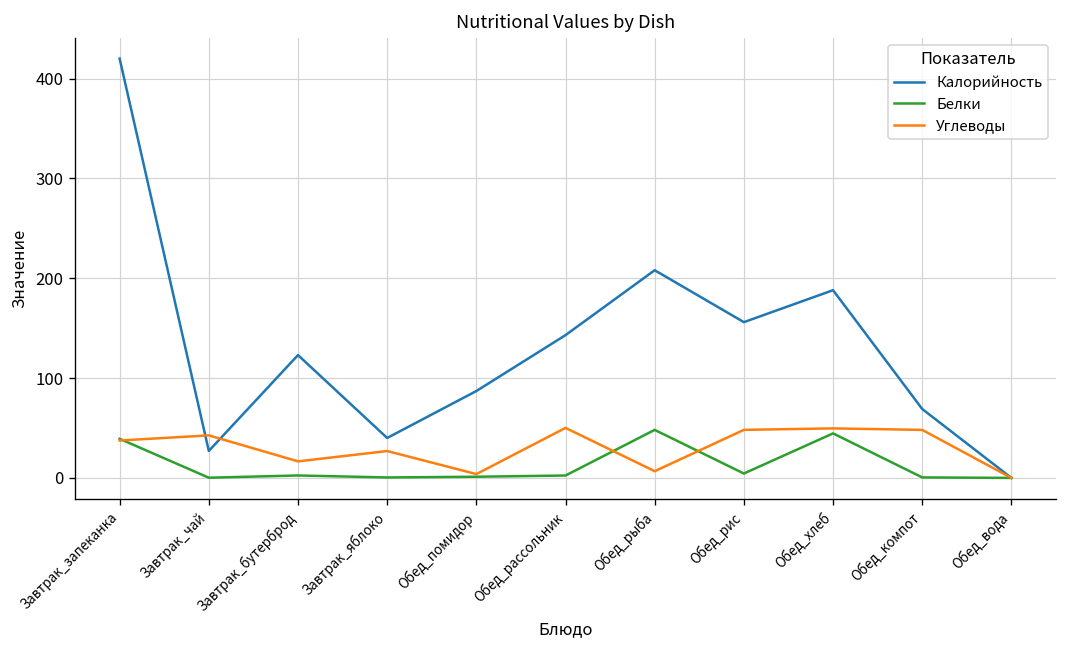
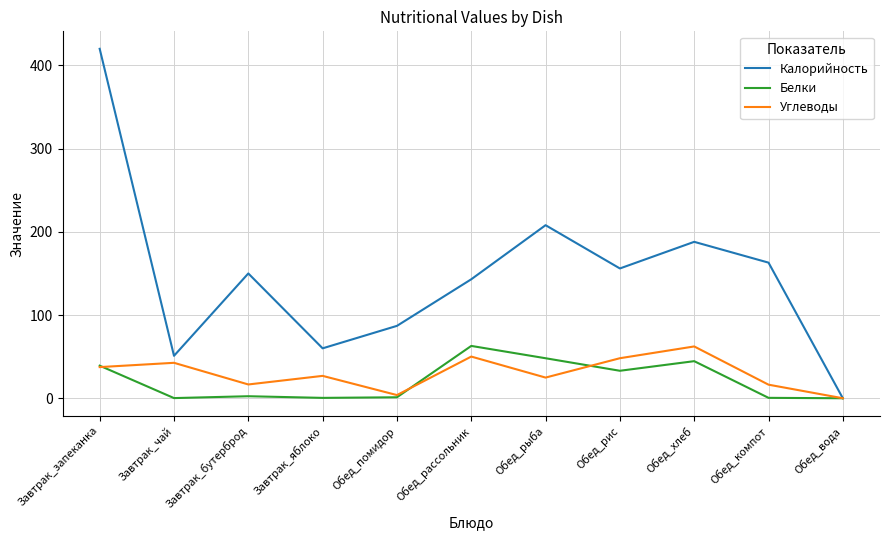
  {
    "Калорийность": {
      "Завтрак_запеканка": 420,
-     "Завтрак_чай": 30,
-     "Завтрак_бутерброд": 120,
-     "Завтрак_яблоко": 40,
+     "Завтрак_чай": 50,
+     "Завтрак_бутерброд": 150,
+     "Завтрак_яблоко": 60,
      "Обед_помидор": 90,
      "Обед_рассольник": 140,
      "Обед_рыба": 210,
      "Обед_рис": 160,
      "Обед_хлеб": 190,
-     "Обед_компот": 70
+     "Обед_компот": 160
    },
    "Белки": {
      "Завтрак_чай": 0,
      "Завтрак_бутерброд": 0,
      "Завтрак_яблоко": 0,
-     "Обед_рассольник": 0,
+     "Обед_рассольник": 60,
      "Обед_рыба": 50,
-     "Обед_рис": 0,
+     "Обед_рис": 30,
      "Обед_хлеб": 40,
      "Обед_компот": 0
    },
    "Углеводы": {
      "Завтрак_чай": 40,
      "Завтрак_бутерброд": 20,
      "Завтрак_яблоко": 30,
      "Обед_рассольник": 50,
-     "Обед_рыба": 10,
+     "Обед_рыба": 20,
      "Обед_рис": 50,
-     "Обед_хлеб": 50,
-     "Обед_компот": 50
+     "Обед_хлеб": 60,
+     "Обед_компот": 20
    }
  }
